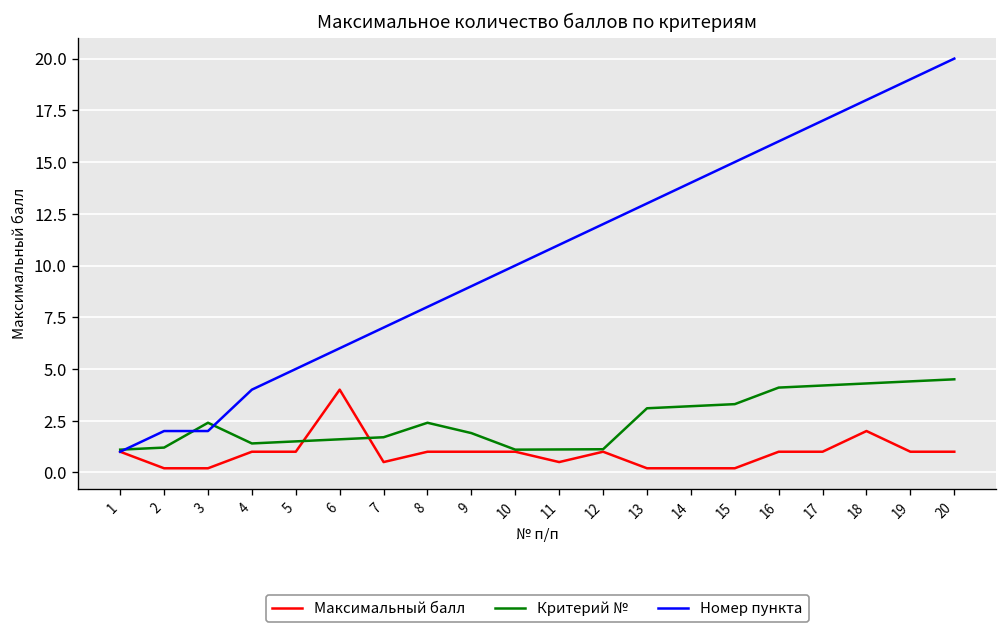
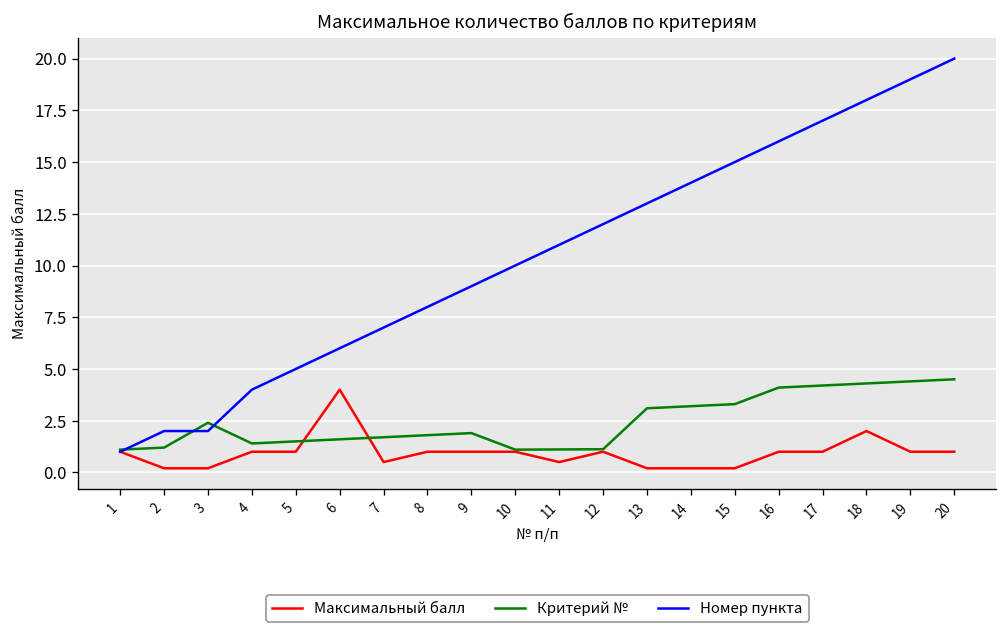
  {
    "Максимальный балл": {
      "2": 0.2,
      "3": 0.2,
      "4": 1.0,
      "5": 1.0,
      "6": 4.0,
      "7": 0.5,
      "8": 1.0,
      "9": 1.0,
      "11": 0.5,
      "13": 0.2,
      "14": 0.2,
      "15": 0.2,
      "16": 1.0,
      "17": 1.0,
      "18": 2.0,
      "19": 1.0,
      "20": 1.0
    },
    "Критерий №": {
      "2": 1.2,
      "3": 2.4,
      "4": 1.4,
      "5": 1.5,
      "6": 1.6,
      "7": 1.7,
-     "8": 2.4,
+     "8": 1.8,
      "9": 1.9,
      "11": 1.1,
      "13": 3.1,
      "14": 3.2,
      "15": 3.3,
      "16": 4.1,
      "17": 4.2,
      "18": 4.3,
      "19": 4.4,
      "20": 4.5
    },
    "Номер пункта": {
      "2": 2.0,
      "3": 2.0,
      "4": 4.0,
      "5": 5.0,
      "6": 6.0,
      "7": 7.0,
      "8": 8.0,
      "9": 9.0,
      "10": 10.0,
      "11": 11.0,
      "12": 12.0,
      "13": 13.0,
      "14": 14.0,
      "15": 15.0,
      "16": 16.0,
      "17": 17.0,
      "18": 18.0,
      "19": 19.0,
      "20": 20.0
    }
  }
